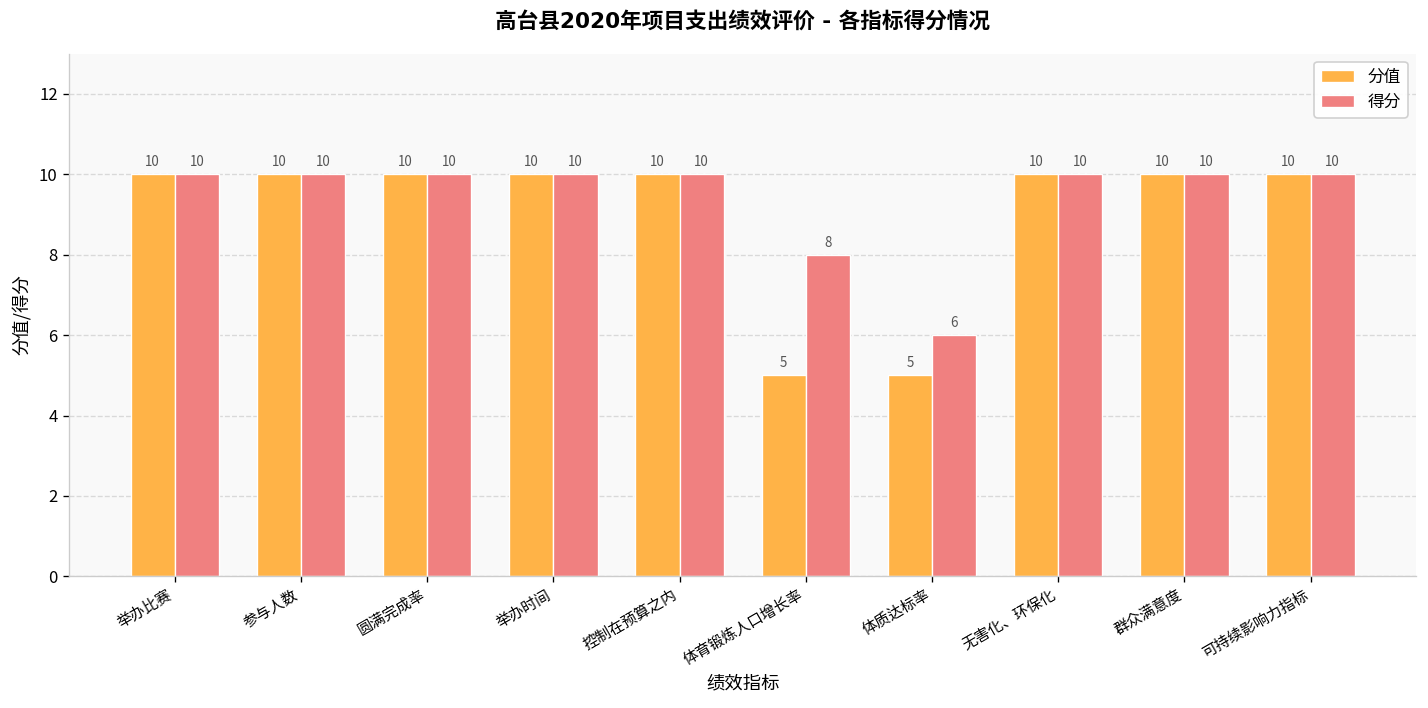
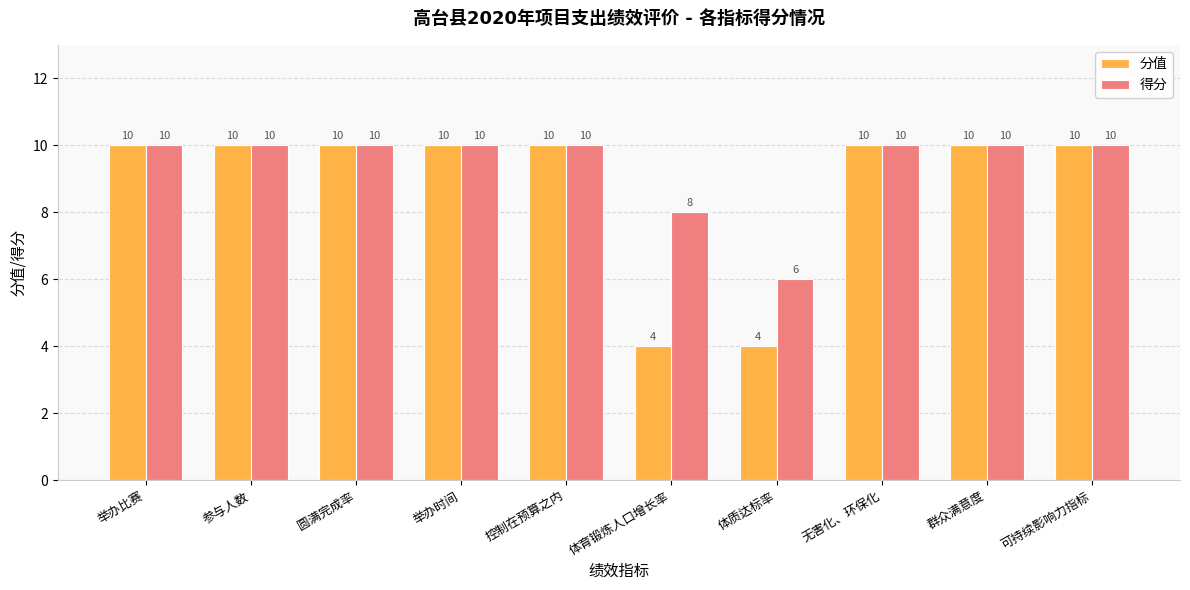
  {
    "分值": {
      "举办比赛": 10,
      "参与人数": 10,
      "圆满完成率": 10,
      "举办时间": 10,
      "控制在预算之内": 10,
-     "体育锻炼人口增长率": 5,
-     "体质达标率": 5,
+     "体育锻炼人口增长率": 4,
+     "体质达标率": 4,
      "无害化、环保化": 10,
      "群众满意度": 10,
      "可持续影响力指标": 10
    },
    "得分": {
      "举办比赛": 10,
      "参与人数": 10,
      "圆满完成率": 10,
      "举办时间": 10,
      "控制在预算之内": 10,
      "体育锻炼人口增长率": 8,
      "体质达标率": 6,
      "无害化、环保化": 10,
      "群众满意度": 10,
      "可持续影响力指标": 10
    }
  }
